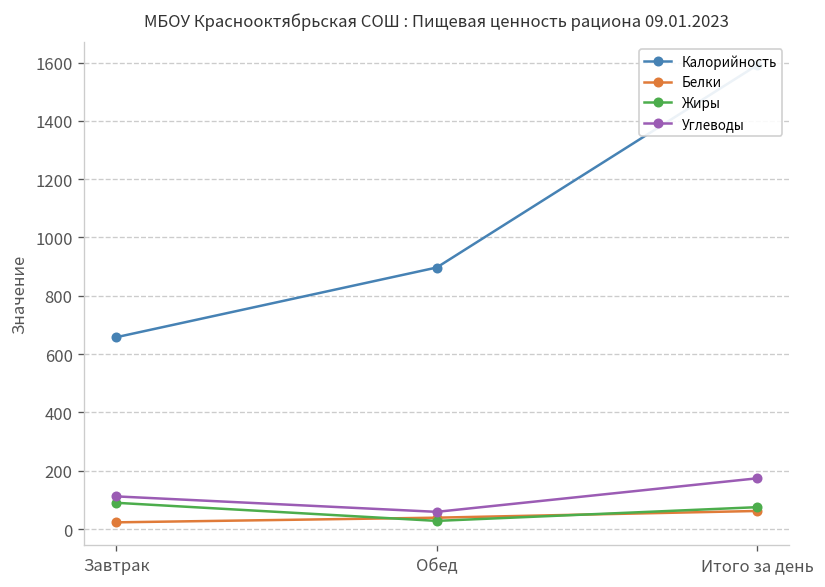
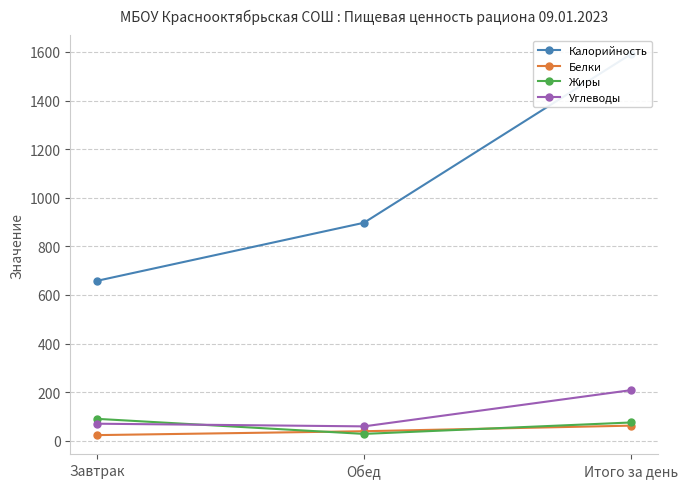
  {
    "Калорийность": {
      "Завтрак": 660,
      "Обед": 900
    },
    "Белки": {
      "Завтрак": 20,
      "Обед": 40,
      "Итого за день": 60
    },
    "Жиры": {
      "Завтрак": 90,
      "Обед": 30,
      "Итого за день": 80
    },
    "Углеводы": {
-     "Завтрак": 110,
+     "Завтрак": 70,
      "Обед": 60,
-     "Итого за день": 170
+     "Итого за день": 210
    }
  }
